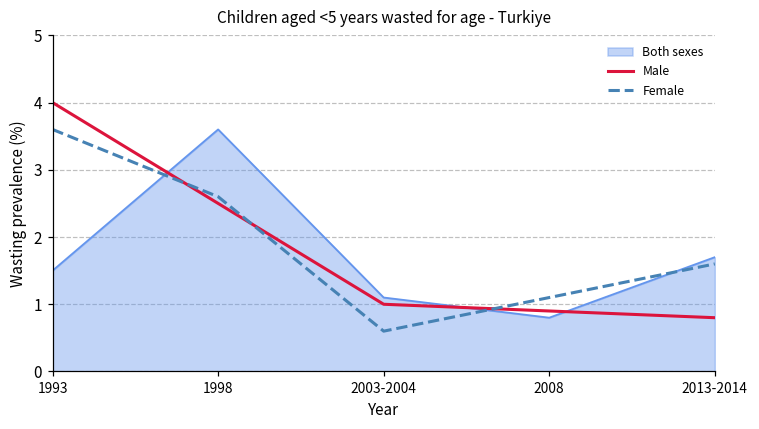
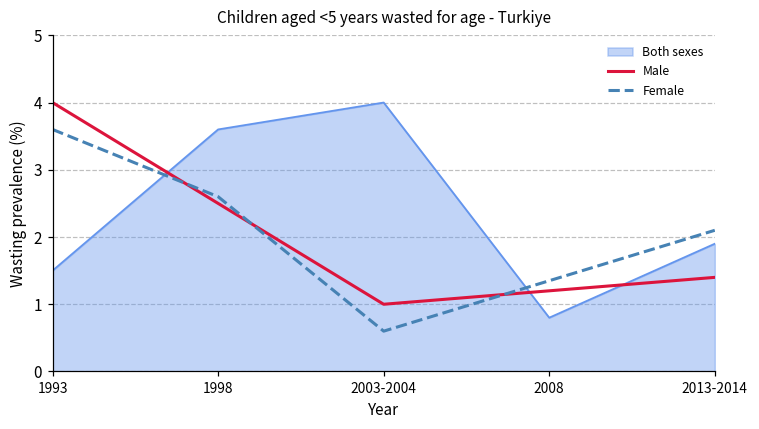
  {
    "Both sexes": {
      "1993": 1.5,
      "1998": 3.6,
-     "2003-2004": 1.1,
+     "2003-2004": 4.0,
      "2008": 0.8,
-     "2013-2014": 1.7
+     "2013-2014": 1.9
    },
    "Male": {
      "1993": 4.0,
      "1998": 2.5,
      "2003-2004": 1.0,
-     "2013-2014": 0.8
+     "2013-2014": 1.4
    },
    "Female": {
      "1993": 3.6,
      "1998": 2.6,
      "2003-2004": 0.6,
-     "2013-2014": 1.6
+     "2013-2014": 2.1
    }
  }
